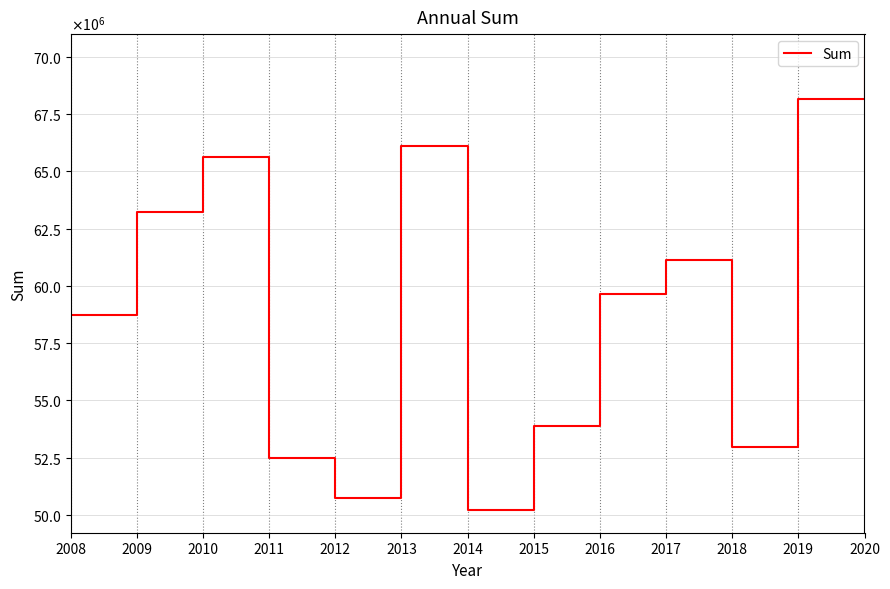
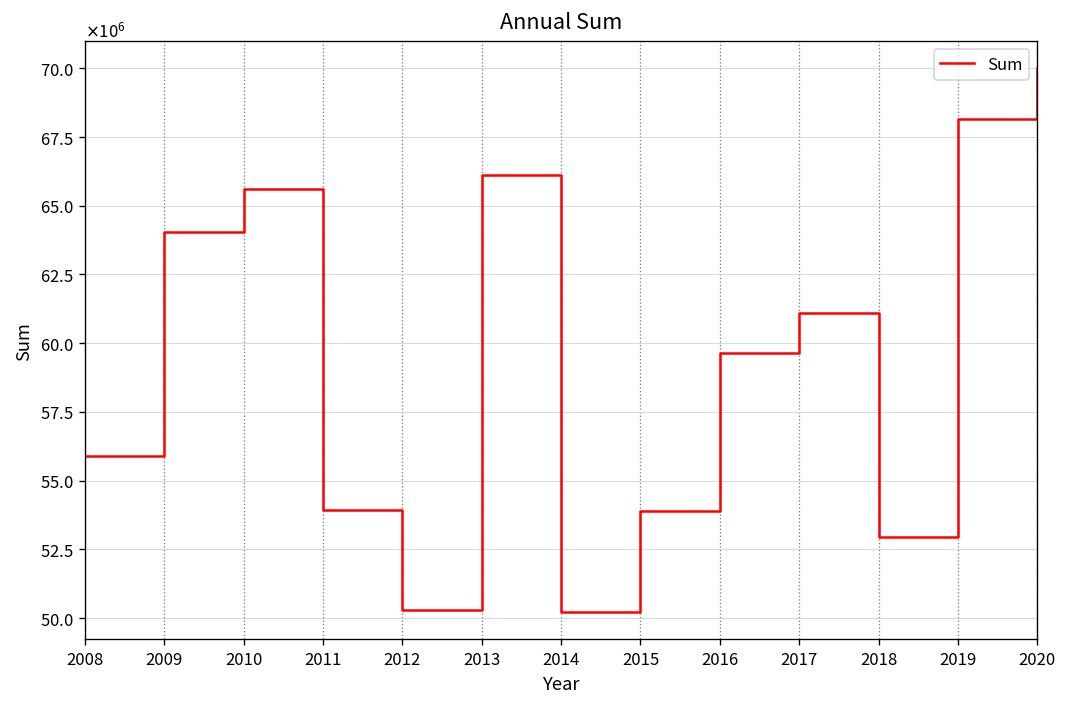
  {
-   "2008": 58700000,
-   "2009": 63200000,
+   "2008": 55900000,
+   "2009": 64000000,
    "2010": 65600000,
-   "2011": 52500000,
-   "2012": 50700000,
+   "2011": 53900000,
+   "2012": 50300000,
    "2013": 66100000,
    "2014": 50200000,
    "2015": 53900000,
    "2016": 59600000,
    "2017": 61100000,
    "2018": 52900000,
    "2019": 68200000,
    "2020": 70000000
  }
